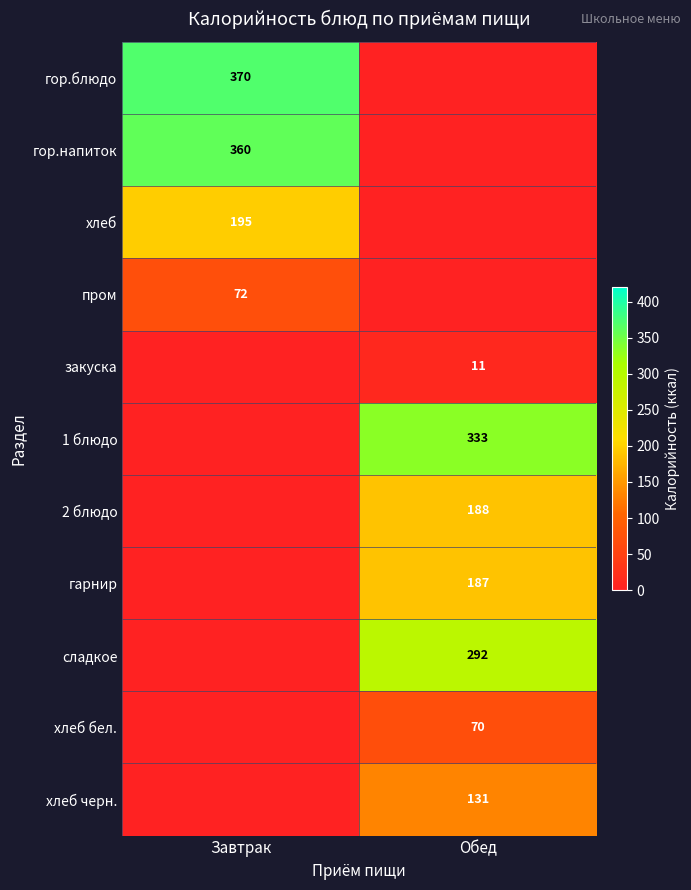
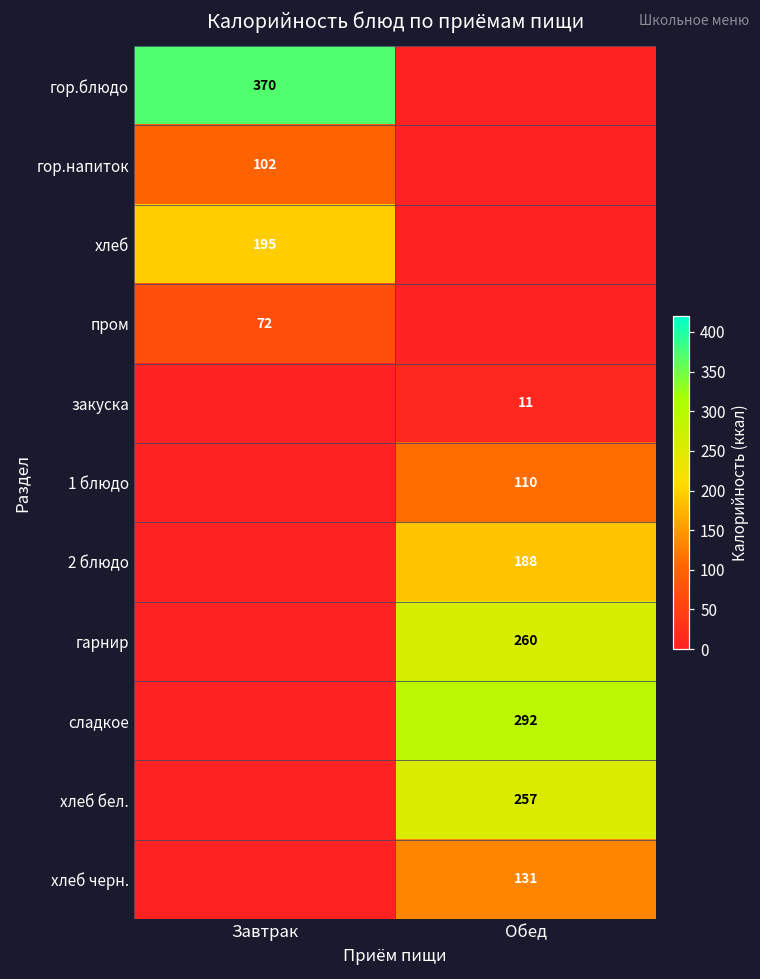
  {
    "гор.блюдо": {
      "Завтрак": 370
    },
    "гор.напиток": {
-     "Завтрак": 360
+     "Завтрак": 102
    },
    "хлеб": {
      "Завтрак": 195
    },
    "пром": {
      "Завтрак": 72
    },
    "закуска": {
      "Обед": 11
    },
    "1 блюдо": {
-     "Обед": 333
+     "Обед": 110
    },
    "2 блюдо": {
      "Обед": 188
    },
    "гарнир": {
-     "Обед": 187
+     "Обед": 260
    },
    "сладкое": {
      "Обед": 292
    },
    "хлеб бел.": {
-     "Обед": 70
+     "Обед": 257
    },
    "хлеб черн.": {
      "Обед": 131
    }
  }
